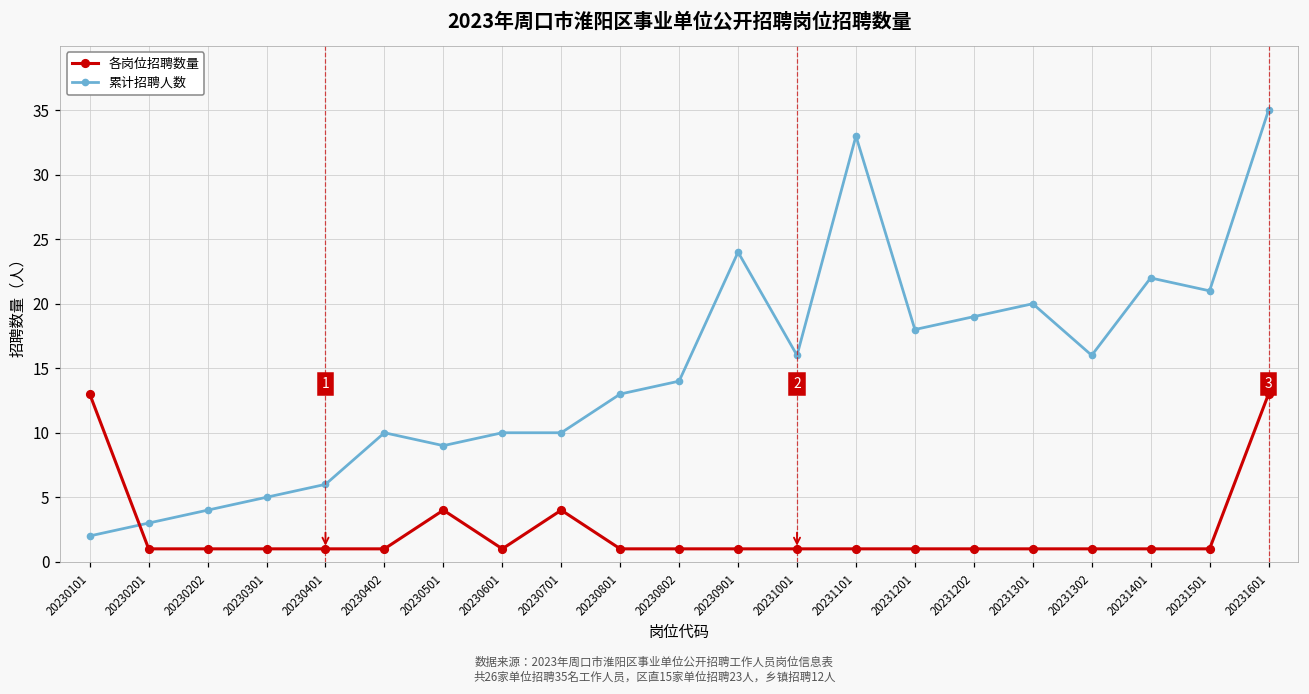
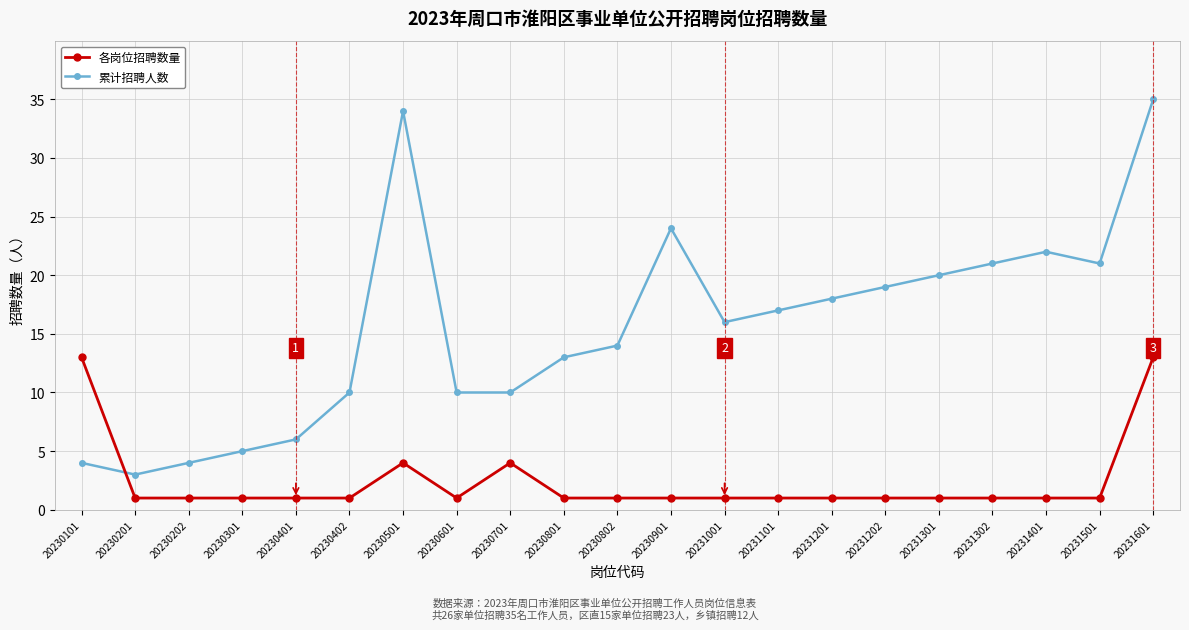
  {
    "各岗位招聘数量": {
      "20230101": 13,
      "20230201": 1,
      "20230202": 1,
      "20230301": 1,
      "20230401": 1,
      "20230402": 1,
      "20230501": 4,
      "20230601": 1,
      "20230701": 4,
      "20230801": 1,
      "20230802": 1,
      "20230901": 1,
      "20231001": 1,
      "20231101": 1,
      "20231201": 1,
      "20231202": 1,
      "20231301": 1,
      "20231302": 1,
      "20231401": 1,
      "20231501": 1
    },
    "累计招聘人数": {
-     "20230101": 2,
+     "20230101": 4,
      "20230201": 3,
      "20230202": 4,
      "20230301": 5,
      "20230401": 6,
      "20230402": 10,
-     "20230501": 9,
+     "20230501": 34,
      "20230601": 10,
      "20230701": 10,
      "20230801": 13,
      "20230802": 14,
      "20230901": 24,
-     "20231101": 33,
+     "20231101": 17,
      "20231201": 18,
      "20231202": 19,
      "20231301": 20,
-     "20231302": 16,
+     "20231302": 21,
      "20231401": 22,
      "20231501": 21,
      "20231601": 35
    }
  }
